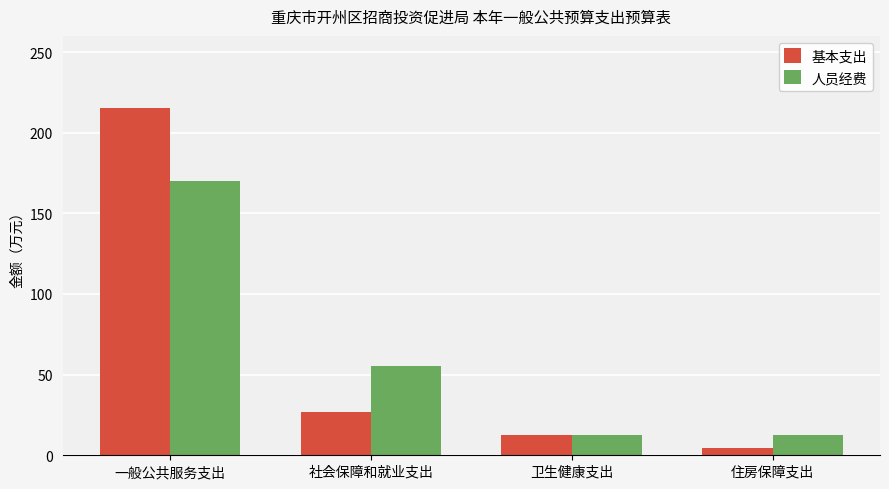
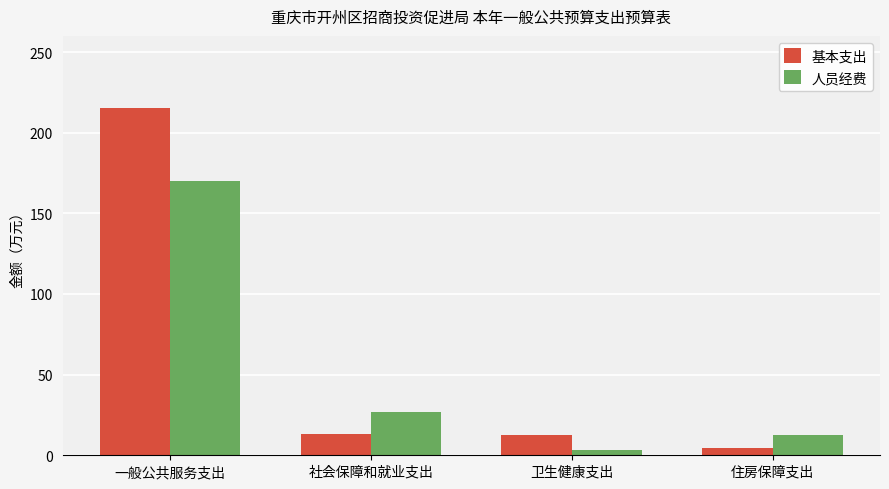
  {
    "基本支出": {
      "一般公共服务支出": 215,
-     "社会保障和就业支出": 27,
+     "社会保障和就业支出": 13,
      "卫生健康支出": 13,
      "住房保障支出": 5
    },
    "人员经费": {
      "一般公共服务支出": 170,
-     "社会保障和就业支出": 55,
-     "卫生健康支出": 13,
+     "社会保障和就业支出": 27,
+     "卫生健康支出": 4,
      "住房保障支出": 12
    }
  }
